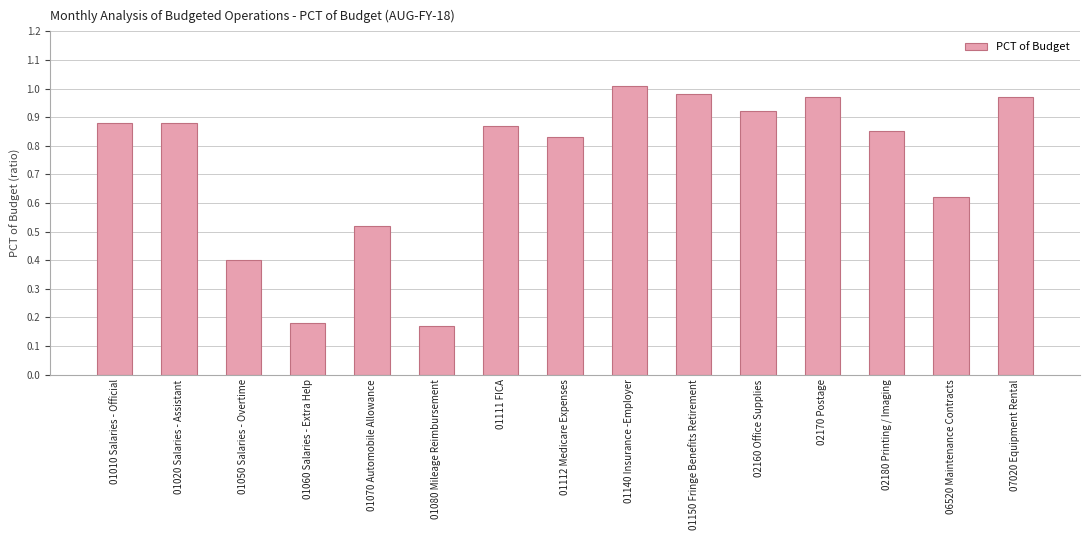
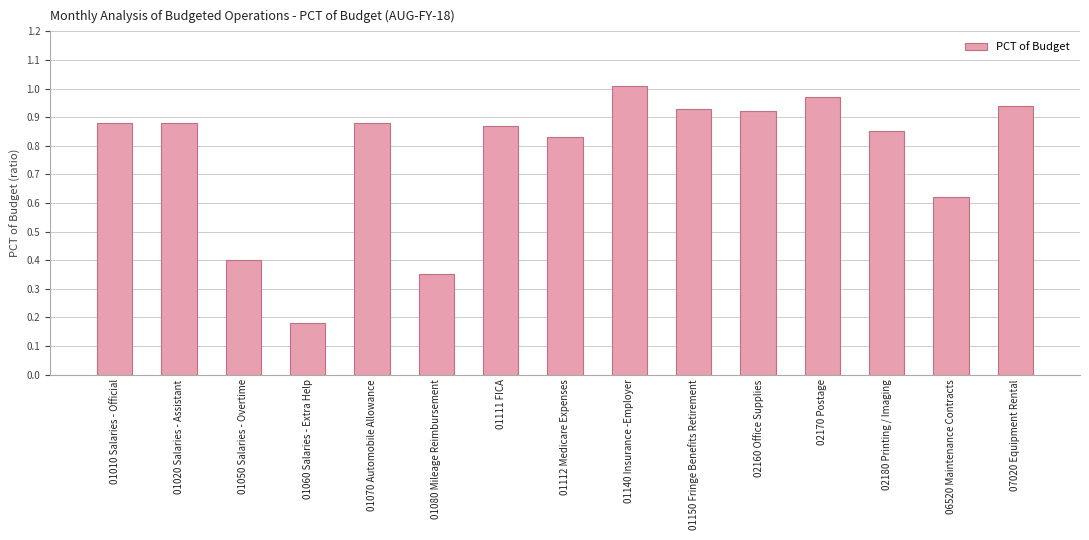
  {
    "01010 Salaries - Official": 0.88,
    "01020 Salaries - Assistant": 0.88,
    "01050 Salaries - Overtime": 0.40,
    "01060 Salaries - Extra Help": 0.18,
-   "01070 Automobile Allowance": 0.52,
-   "01080 Mileage Reimbursement": 0.17,
+   "01070 Automobile Allowance": 0.88,
+   "01080 Mileage Reimbursement": 0.35,
    "01111 FICA": 0.87,
    "01112 Medicare Expenses": 0.83,
    "01140 Insurance -Employer": 1.01,
-   "01150 Fringe Benefits Retirement": 0.98,
+   "01150 Fringe Benefits Retirement": 0.93,
    "02160 Office Supplies": 0.92,
    "02170 Postage": 0.97,
    "02180 Printing / Imaging": 0.85,
    "06520 Maintenance Contracts": 0.62,
-   "07020 Equipment Rental": 0.97
+   "07020 Equipment Rental": 0.94
  }
